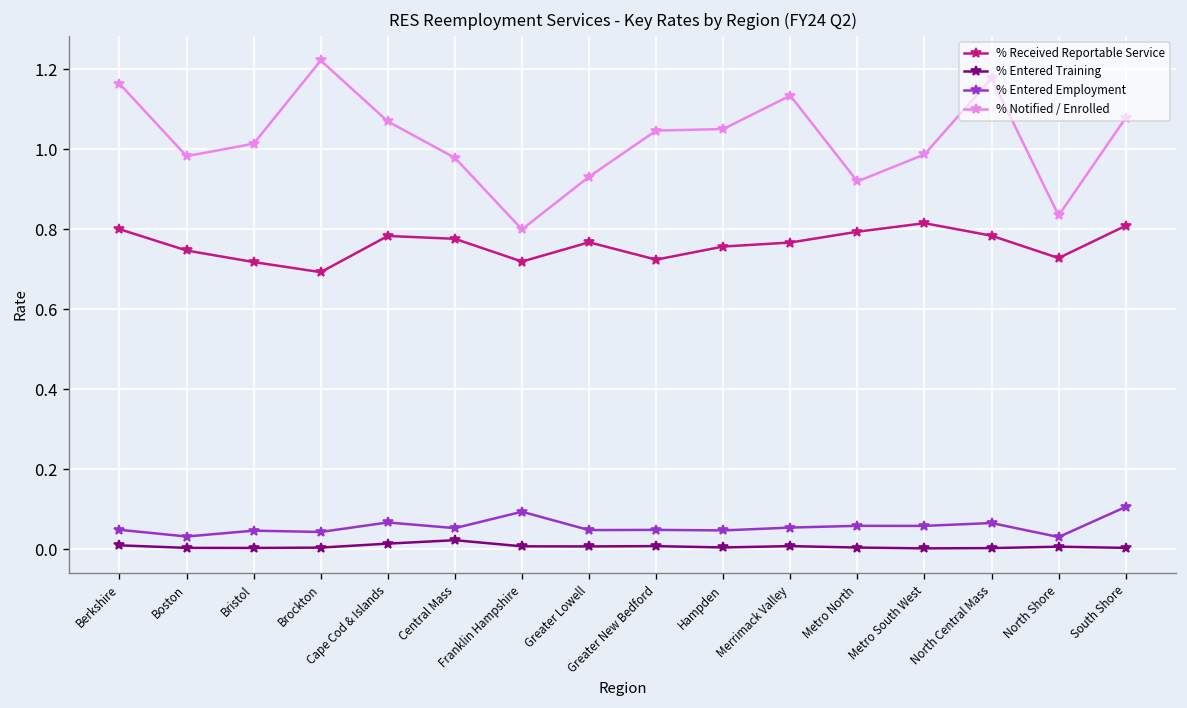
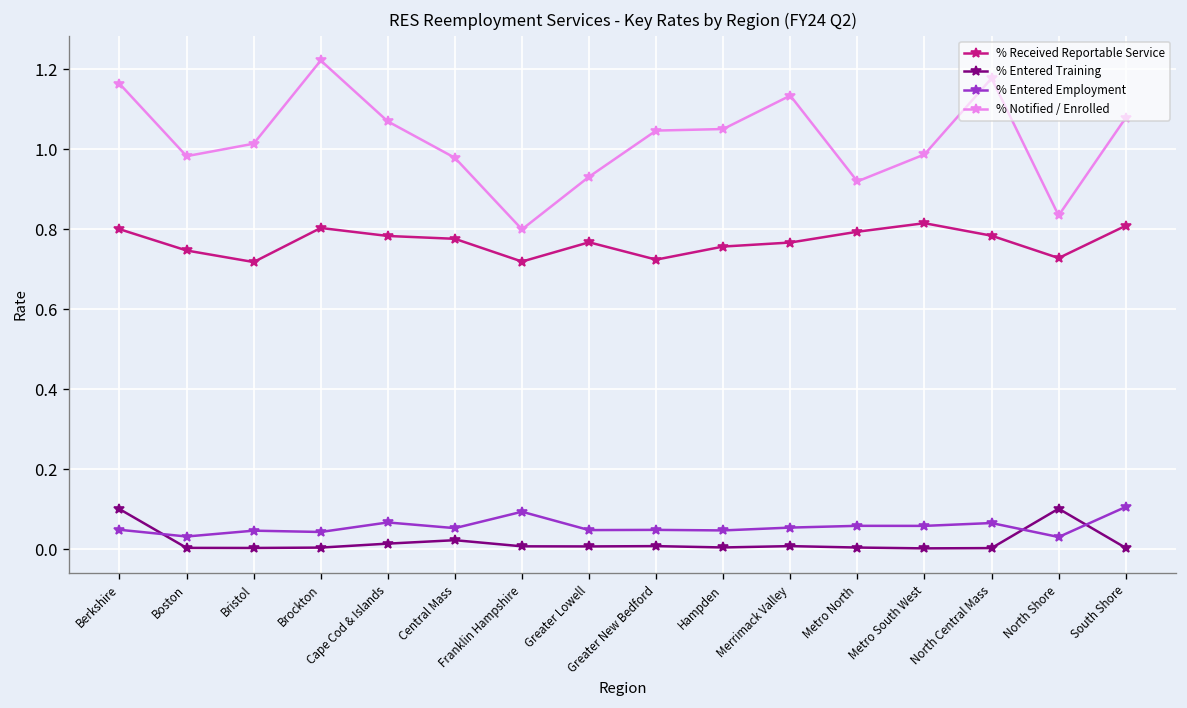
  {
    "% Received Reportable Service": {
      "Berkshire": 0.80,
      "Boston": 0.75,
      "Bristol": 0.72,
-     "Brockton": 0.69,
+     "Brockton": 0.80,
      "Cape Cod & Islands": 0.78,
      "Central Mass": 0.78,
      "Franklin Hampshire": 0.72,
      "Greater Lowell": 0.77,
      "Greater New Bedford": 0.72,
      "Hampden": 0.76,
      "Merrimack Valley": 0.77,
      "Metro North": 0.79,
      "Metro South West": 0.82,
      "North Central Mass": 0.78,
      "North Shore": 0.73,
      "South Shore": 0.81
    },
    "% Entered Training": {
-     "Berkshire": 0.01,
+     "Berkshire": 0.10,
      "Boston": 0.00,
      "Bristol": 0.00,
      "Brockton": 0.00,
      "Cape Cod & Islands": 0.01,
      "Central Mass": 0.02,
      "Franklin Hampshire": 0.01,
      "Greater Lowell": 0.01,
      "Greater New Bedford": 0.01,
      "Hampden": 0.00,
      "Merrimack Valley": 0.01,
      "Metro North": 0.00,
      "Metro South West": 0.00,
      "North Central Mass": 0.00,
-     "North Shore": 0.01,
+     "North Shore": 0.10,
      "South Shore": 0.00
    },
    "% Entered Employment": {
      "Berkshire": 0.05,
      "Boston": 0.03,
      "Bristol": 0.05,
      "Brockton": 0.04,
      "Cape Cod & Islands": 0.07,
      "Central Mass": 0.05,
      "Franklin Hampshire": 0.09,
      "Greater Lowell": 0.05,
      "Greater New Bedford": 0.05,
      "Hampden": 0.05,
      "Merrimack Valley": 0.05,
      "Metro North": 0.06,
      "Metro South West": 0.06,
      "North Central Mass": 0.07,
      "North Shore": 0.03,
      "South Shore": 0.11
    },
    "% Notified / Enrolled": {
      "Berkshire": 1.16,
      "Boston": 0.98,
      "Bristol": 1.01,
      "Brockton": 1.22,
      "Cape Cod & Islands": 1.07,
      "Central Mass": 0.98,
      "Franklin Hampshire": 0.80,
      "Greater Lowell": 0.93,
      "Greater New Bedford": 1.05,
      "Hampden": 1.05,
      "Merrimack Valley": 1.13,
      "Metro North": 0.92,
      "Metro South West": 0.99,
      "North Shore": 0.83
    }
  }
